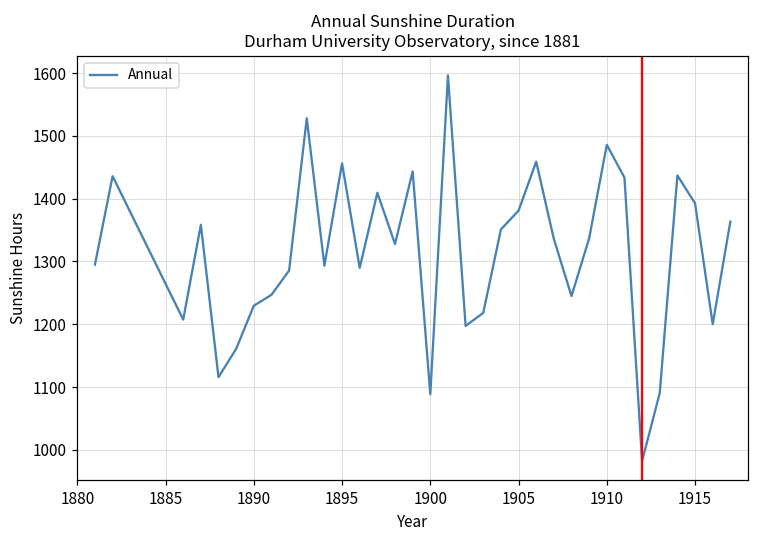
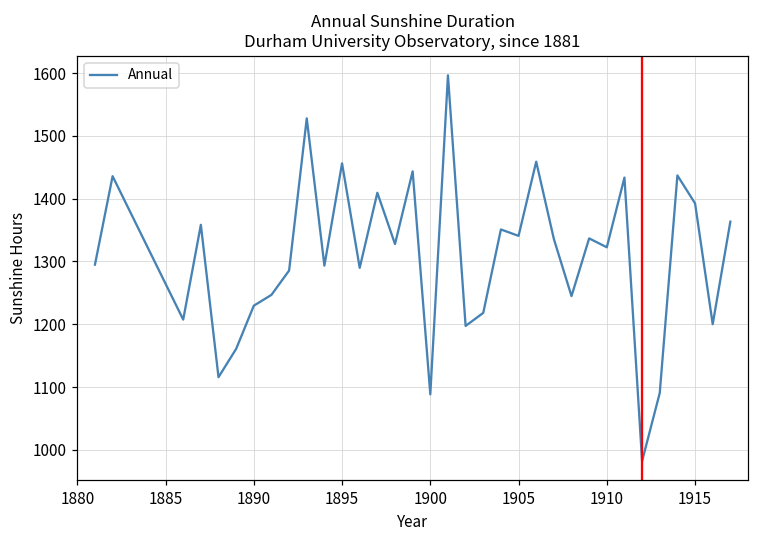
  {
    "1890": 1230,
    "1895": 1460,
    "1900": 1090,
-   "1905": 1380,
-   "1910": 1490,
+   "1905": 1340,
+   "1910": 1320,
    "1915": 1390
  }
